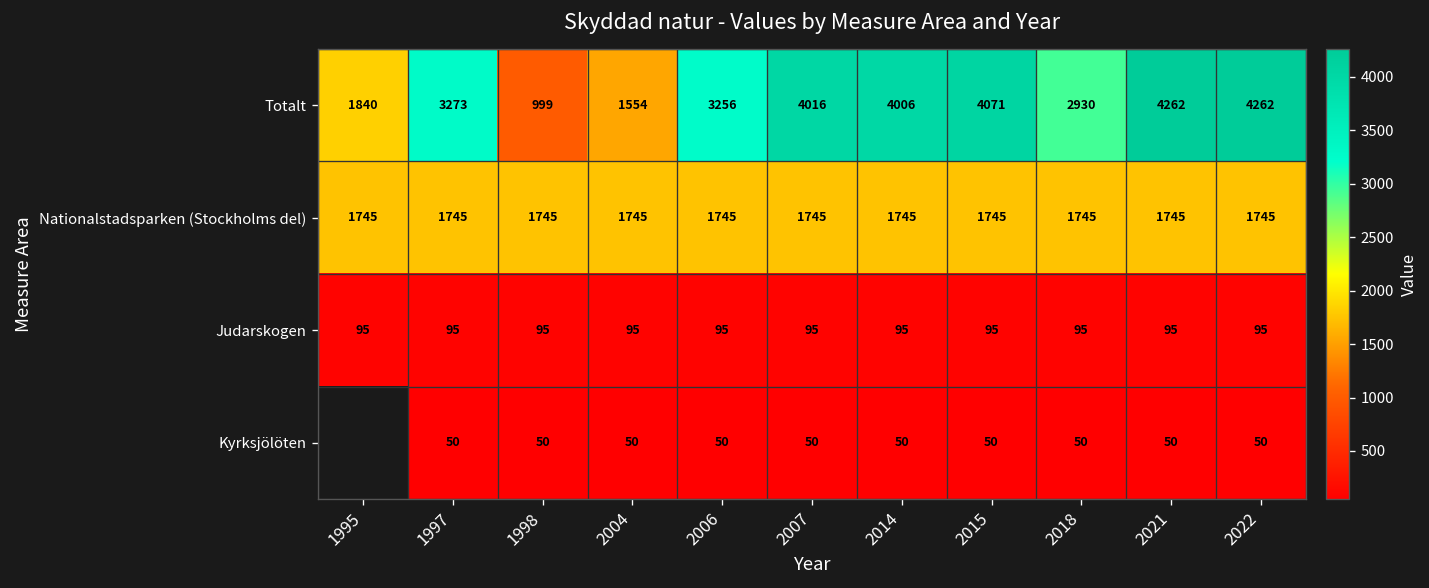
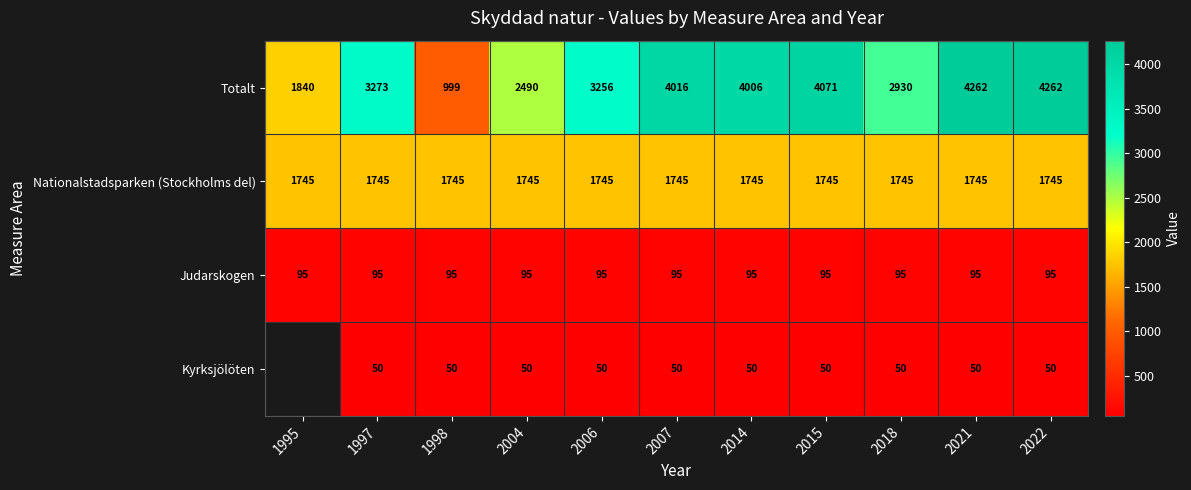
  {
    "Totalt": {
      "1995": 1840,
      "1997": 3273,
      "1998": 999,
-     "2004": 1554,
+     "2004": 2490,
      "2006": 3256,
      "2007": 4016,
      "2014": 4006,
      "2015": 4071,
      "2018": 2930,
      "2021": 4262,
      "2022": 4262
    },
    "Nationalstadsparken (Stockholms del)": {
      "1995": 1745,
      "1997": 1745,
      "1998": 1745,
      "2004": 1745,
      "2006": 1745,
      "2007": 1745,
      "2014": 1745,
      "2015": 1745,
      "2018": 1745,
      "2021": 1745,
      "2022": 1745
    },
    "Judarskogen": {
      "1995": 95,
      "1997": 95,
      "1998": 95,
      "2004": 95,
      "2006": 95,
      "2007": 95,
      "2014": 95,
      "2015": 95,
      "2018": 95,
      "2021": 95,
      "2022": 95
    },
    "Kyrksjölöten": {
      "1997": 50,
      "1998": 50,
      "2004": 50,
      "2006": 50,
      "2007": 50,
      "2014": 50,
      "2015": 50,
      "2018": 50,
      "2021": 50,
      "2022": 50
    }
  }
